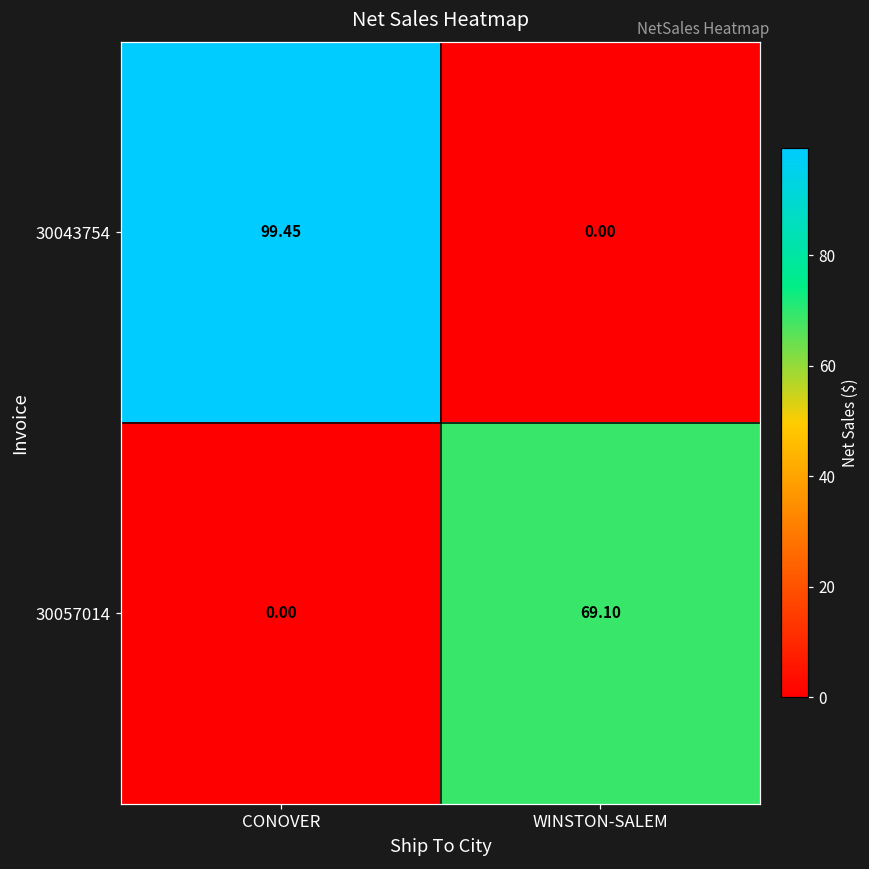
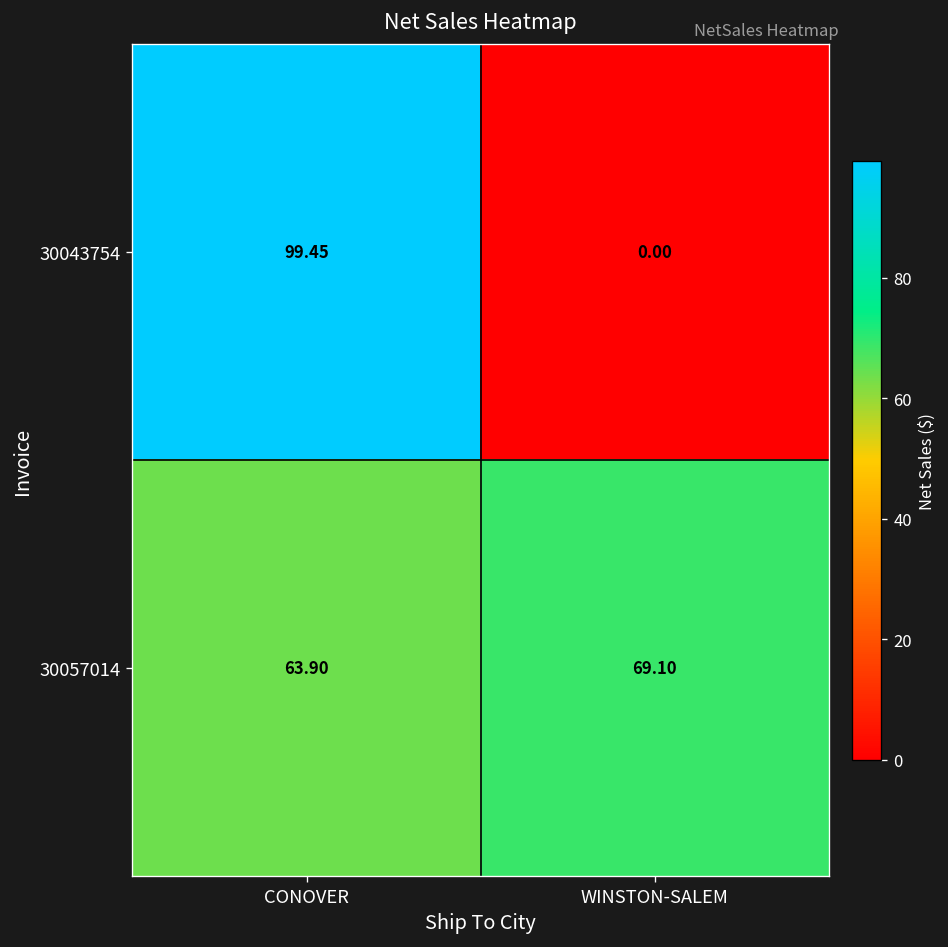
  {
    "30043754": {
      "CONOVER": 99.45,
      "WINSTON-SALEM": 0.00
    },
    "30057014": {
-     "CONOVER": 0.00,
+     "CONOVER": 63.90,
      "WINSTON-SALEM": 69.10
    }
  }
